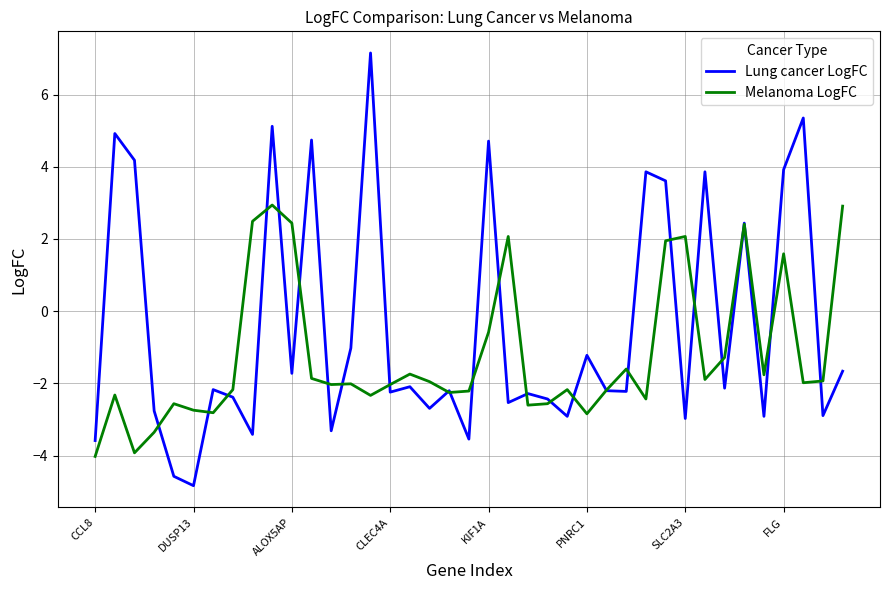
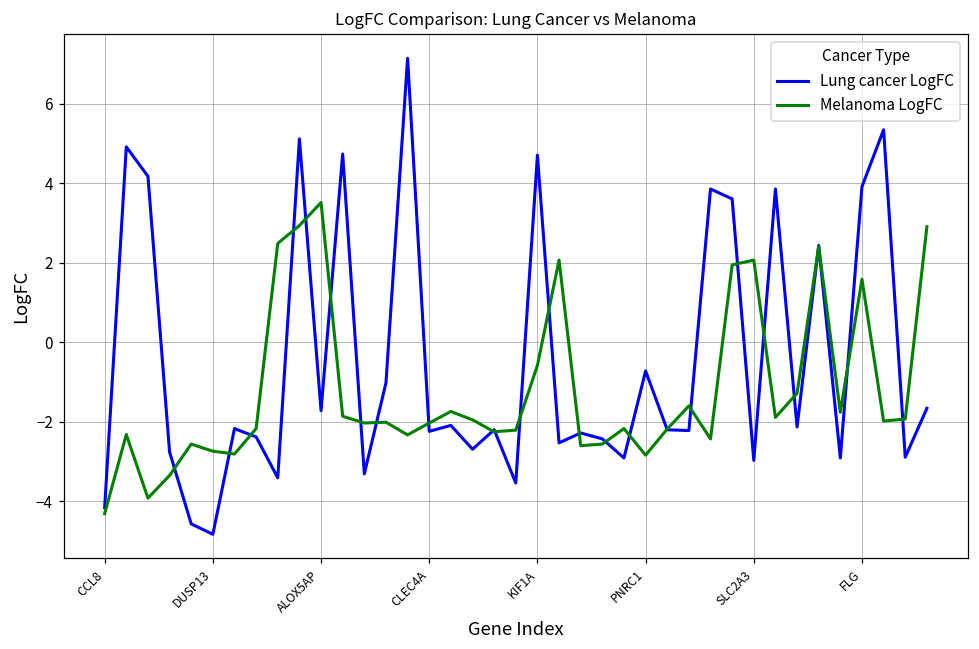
  {
    "Lung cancer LogFC": {
-     "CCL8": -3.6,
+     "CCL8": -4.2,
      "DUSP13": -4.8,
      "ALOX5AP": -1.7,
      "CLEC4A": -2.2,
      "KIF1A": 4.7,
-     "PNRC1": -1.2,
+     "PNRC1": -0.7,
      "SLC2A3": -3.0,
      "FLG": 3.9
    },
    "Melanoma LogFC": {
-     "CCL8": -4.0,
+     "CCL8": -4.3,
      "DUSP13": -2.7,
-     "ALOX5AP": 2.4,
+     "ALOX5AP": 3.5,
      "CLEC4A": -2.0,
      "KIF1A": -0.6,
      "PNRC1": -2.8,
      "SLC2A3": 2.1,
      "FLG": 1.6
    }
  }
